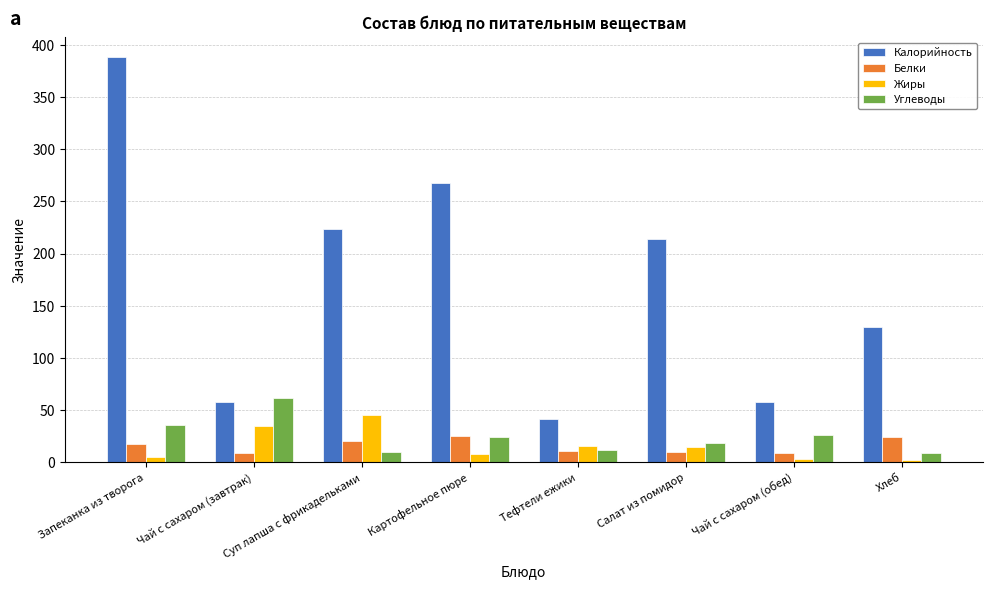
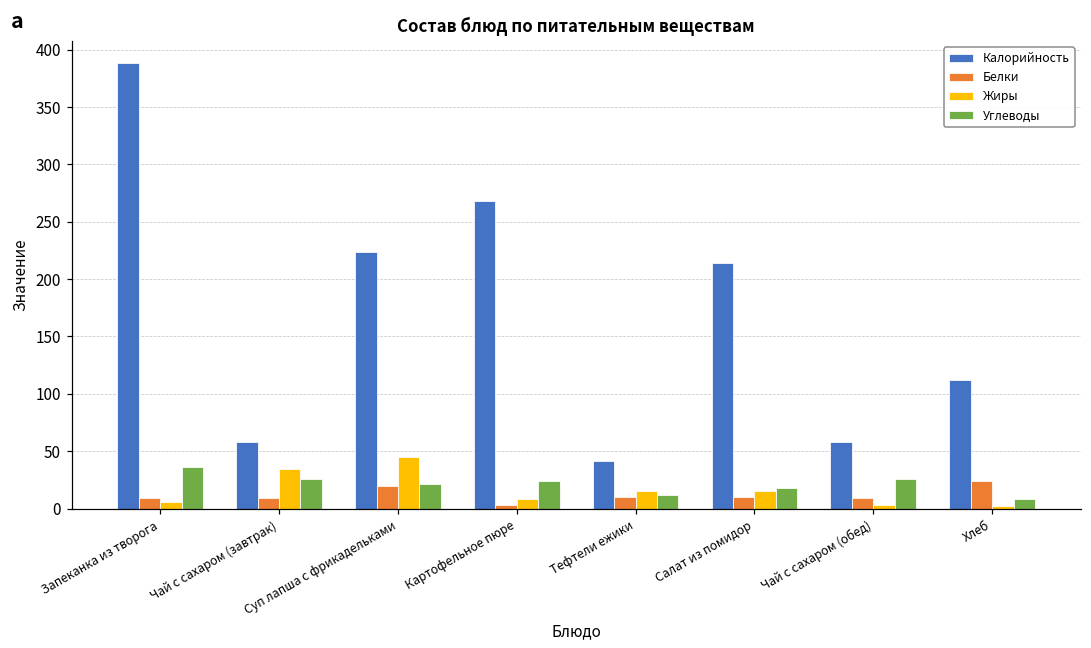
  {
    "Калорийность": {
      "Запеканка из творога": 388,
      "Чай с сахаром (завтрак)": 58,
      "Суп лапша с фрикадельками": 224,
      "Картофельное пюре": 268,
      "Тефтели ежики": 41,
      "Салат из помидор": 214,
      "Чай с сахаром (обед)": 58,
-     "Хлеб": 130
+     "Хлеб": 112
    },
    "Белки": {
-     "Запеканка из творога": 17,
+     "Запеканка из творога": 9,
      "Чай с сахаром (завтрак)": 9,
      "Суп лапша с фрикадельками": 20,
-     "Картофельное пюре": 25,
+     "Картофельное пюре": 3,
      "Тефтели ежики": 10,
      "Салат из помидор": 10,
      "Чай с сахаром (обед)": 9,
      "Хлеб": 24
    },
    "Жиры": {
      "Запеканка из творога": 5,
      "Чай с сахаром (завтрак)": 34,
      "Суп лапша с фрикадельками": 45,
      "Картофельное пюре": 8,
      "Тефтели ежики": 15,
      "Салат из помидор": 15,
      "Чай с сахаром (обед)": 3,
      "Хлеб": 2
    },
    "Углеводы": {
      "Запеканка из творога": 36,
-     "Чай с сахаром (завтрак)": 62,
-     "Суп лапша с фрикадельками": 10,
+     "Чай с сахаром (завтрак)": 26,
+     "Суп лапша с фрикадельками": 21,
      "Картофельное пюре": 24,
      "Тефтели ежики": 12,
      "Салат из помидор": 18,
      "Чай с сахаром (обед)": 26,
      "Хлеб": 9
    }
  }
